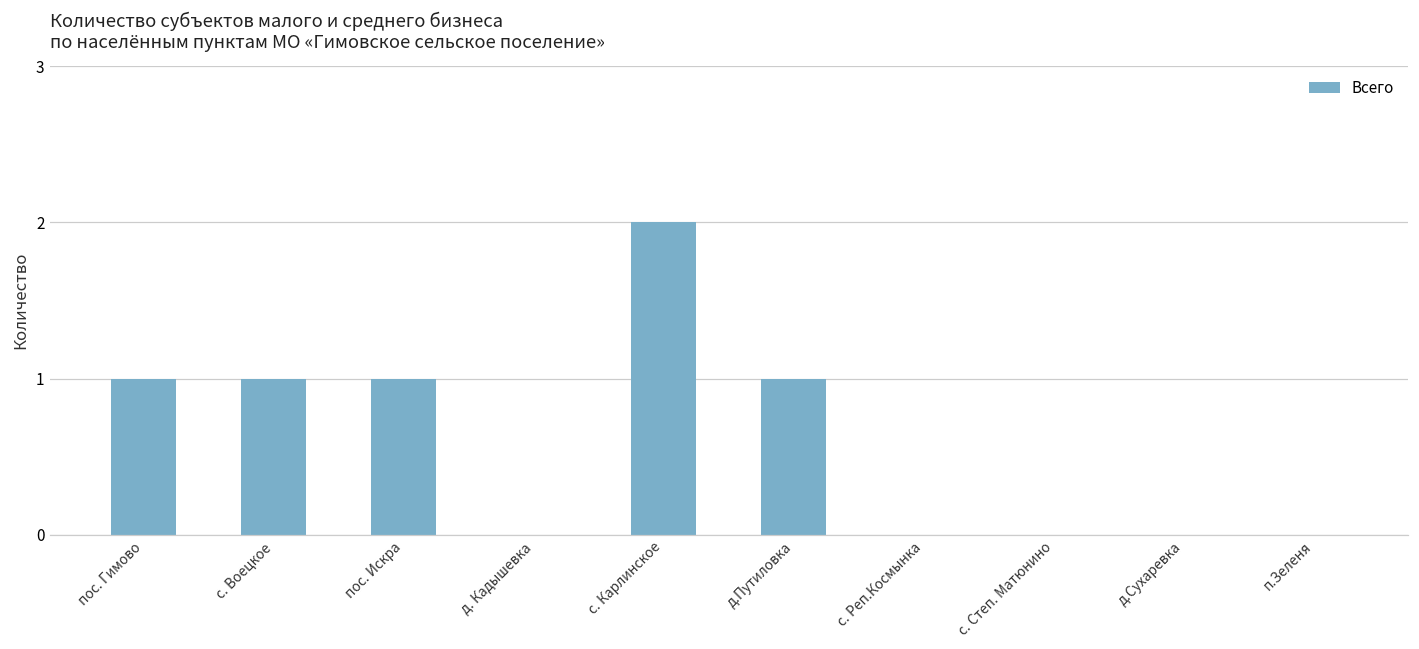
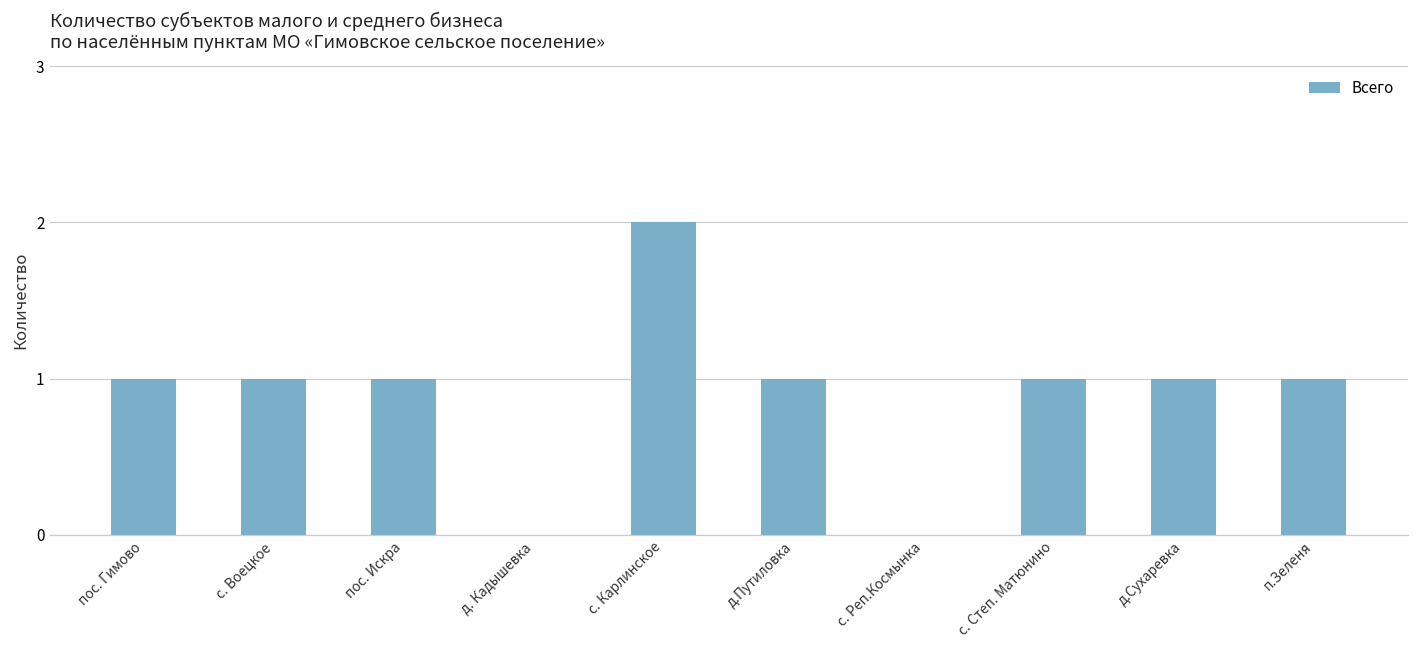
  {
    "пос. Гимово": 1,
    "с. Воецкое": 1,
    "пос. Искра": 1,
    "д. Кадышевка": 0,
    "с. Карлинское": 2,
    "д.Путиловка": 1,
    "с. Реп.Космынка": 0,
-   "с. Степ. Матюнино": 0,
-   "д.Сухаревка": 0,
-   "п.Зеленя": 0
+   "с. Степ. Матюнино": 1,
+   "д.Сухаревка": 1,
+   "п.Зеленя": 1
  }
